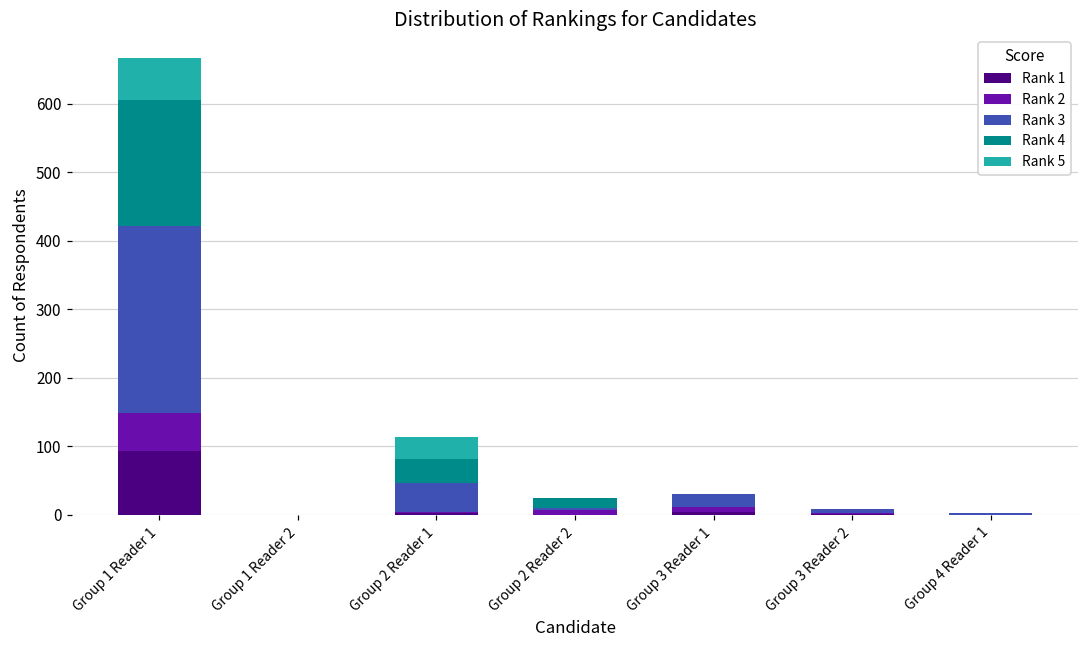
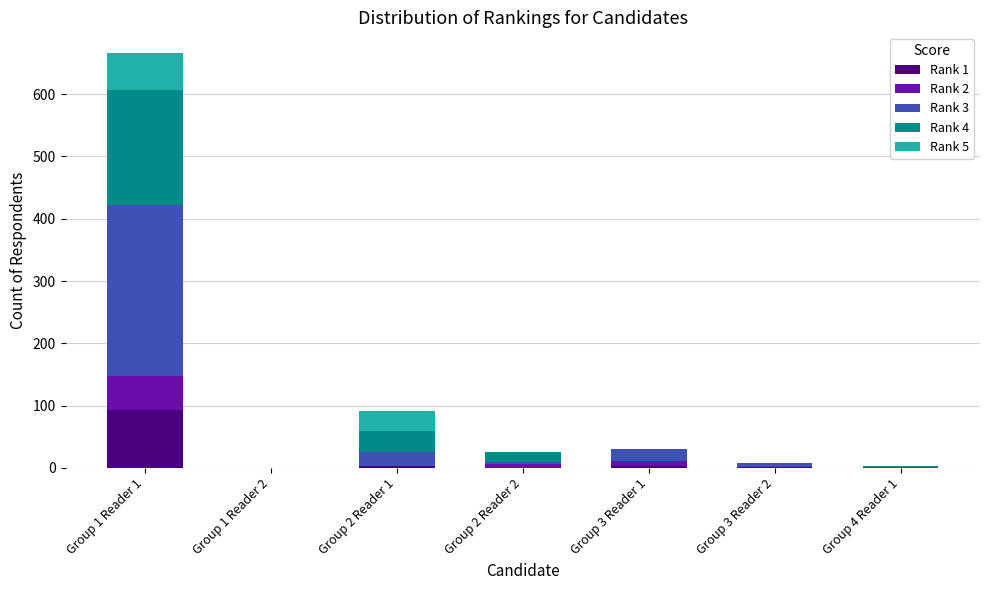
  {
    "Rank 3": {
      "Group 1 Reader 1": 270,
      "Group 1 Reader 2": 0,
-     "Group 2 Reader 1": 40,
+     "Group 2 Reader 1": 20,
      "Group 3 Reader 1": 20,
      "Group 3 Reader 2": 10
    }
  }
